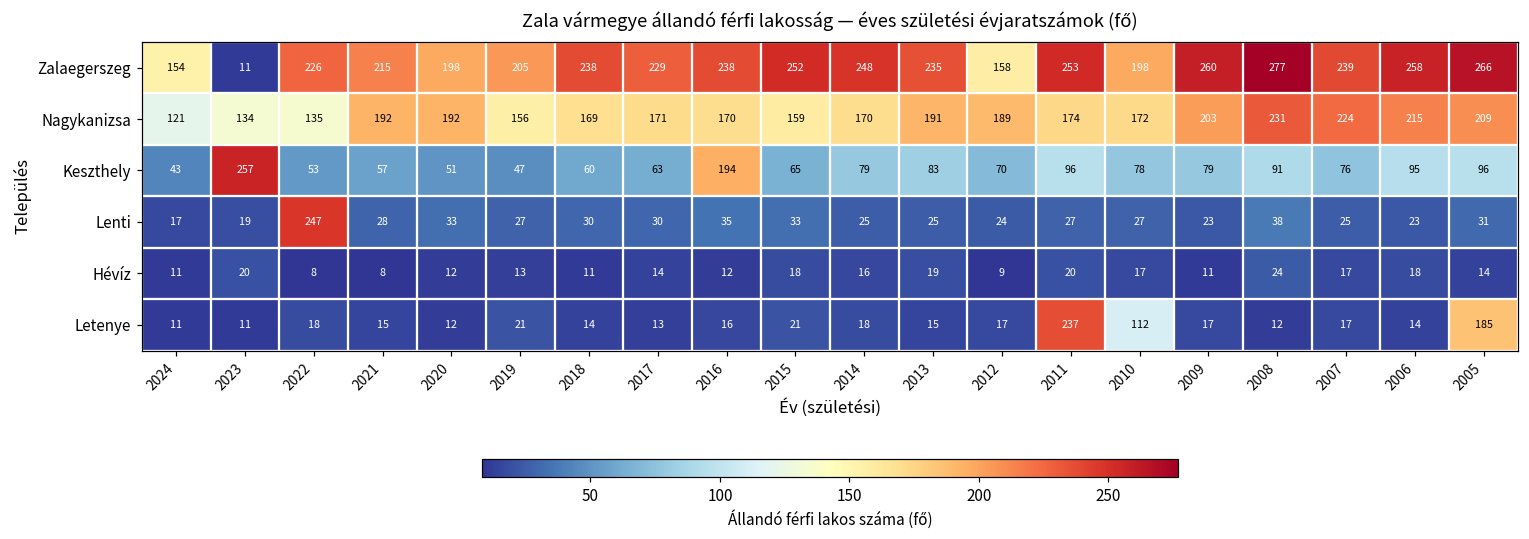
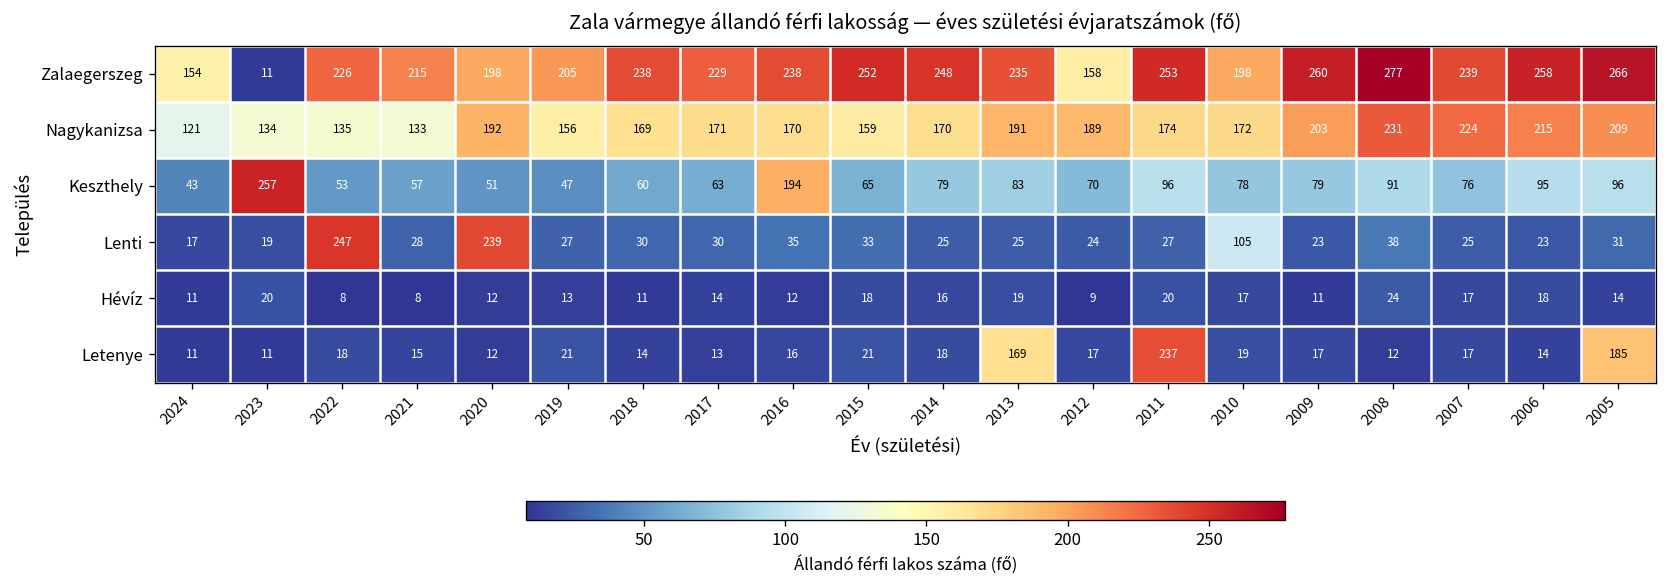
  {
    "Zalaegerszeg": {
      "2024": 154,
      "2023": 11,
      "2022": 226,
      "2021": 215,
      "2020": 198,
      "2019": 205,
      "2018": 238,
      "2017": 229,
      "2016": 238,
      "2015": 252,
      "2014": 248,
      "2013": 235,
      "2012": 158,
      "2011": 253,
      "2010": 198,
      "2009": 260,
      "2008": 277,
      "2007": 239,
      "2006": 258,
      "2005": 266
    },
    "Nagykanizsa": {
      "2024": 121,
      "2023": 134,
      "2022": 135,
-     "2021": 192,
+     "2021": 133,
      "2020": 192,
      "2019": 156,
      "2018": 169,
      "2017": 171,
      "2016": 170,
      "2015": 159,
      "2014": 170,
      "2013": 191,
      "2012": 189,
      "2011": 174,
      "2010": 172,
      "2009": 203,
      "2008": 231,
      "2007": 224,
      "2006": 215,
      "2005": 209
    },
    "Keszthely": {
      "2024": 43,
      "2023": 257,
      "2022": 53,
      "2021": 57,
      "2020": 51,
      "2019": 47,
      "2018": 60,
      "2017": 63,
      "2016": 194,
      "2015": 65,
      "2014": 79,
      "2013": 83,
      "2012": 70,
      "2011": 96,
      "2010": 78,
      "2009": 79,
      "2008": 91,
      "2007": 76,
      "2006": 95,
      "2005": 96
    },
    "Lenti": {
      "2024": 17,
      "2023": 19,
      "2022": 247,
      "2021": 28,
-     "2020": 33,
+     "2020": 239,
      "2019": 27,
      "2018": 30,
      "2017": 30,
      "2016": 35,
      "2015": 33,
      "2014": 25,
      "2013": 25,
      "2012": 24,
      "2011": 27,
-     "2010": 27,
+     "2010": 105,
      "2009": 23,
      "2008": 38,
      "2007": 25,
      "2006": 23,
      "2005": 31
    },
    "Hévíz": {
      "2024": 11,
      "2023": 20,
      "2022": 8,
      "2021": 8,
      "2020": 12,
      "2019": 13,
      "2018": 11,
      "2017": 14,
      "2016": 12,
      "2015": 18,
      "2014": 16,
      "2013": 19,
      "2012": 9,
      "2011": 20,
      "2010": 17,
      "2009": 11,
      "2008": 24,
      "2007": 17,
      "2006": 18,
      "2005": 14
    },
    "Letenye": {
      "2024": 11,
      "2023": 11,
      "2022": 18,
      "2021": 15,
      "2020": 12,
      "2019": 21,
      "2018": 14,
      "2017": 13,
      "2016": 16,
      "2015": 21,
      "2014": 18,
-     "2013": 15,
+     "2013": 169,
      "2012": 17,
      "2011": 237,
-     "2010": 112,
+     "2010": 19,
      "2009": 17,
      "2008": 12,
      "2007": 17,
      "2006": 14,
      "2005": 185
    }
  }
